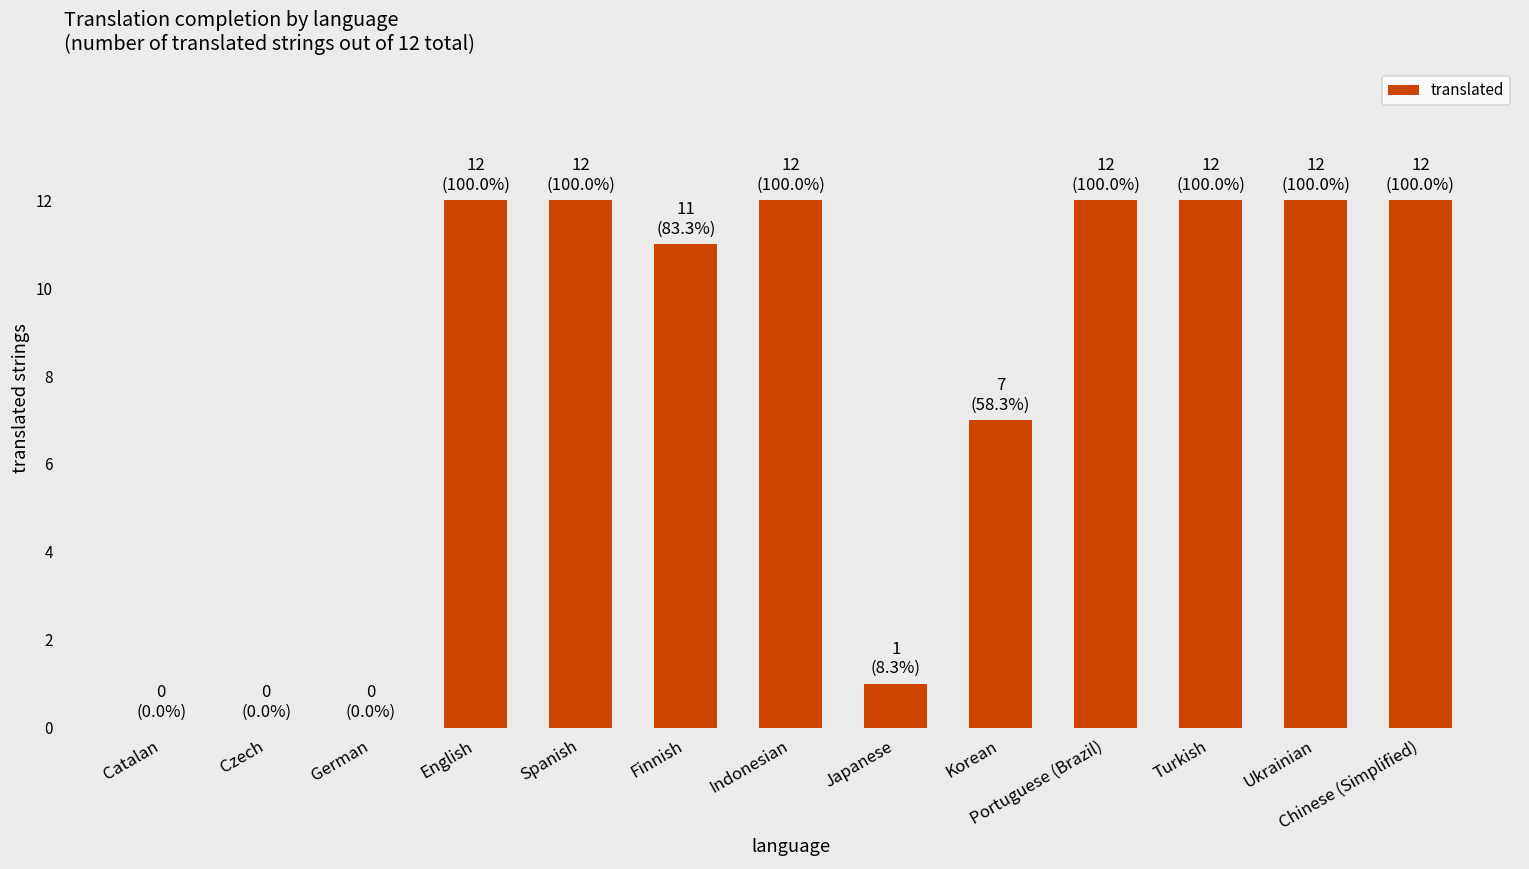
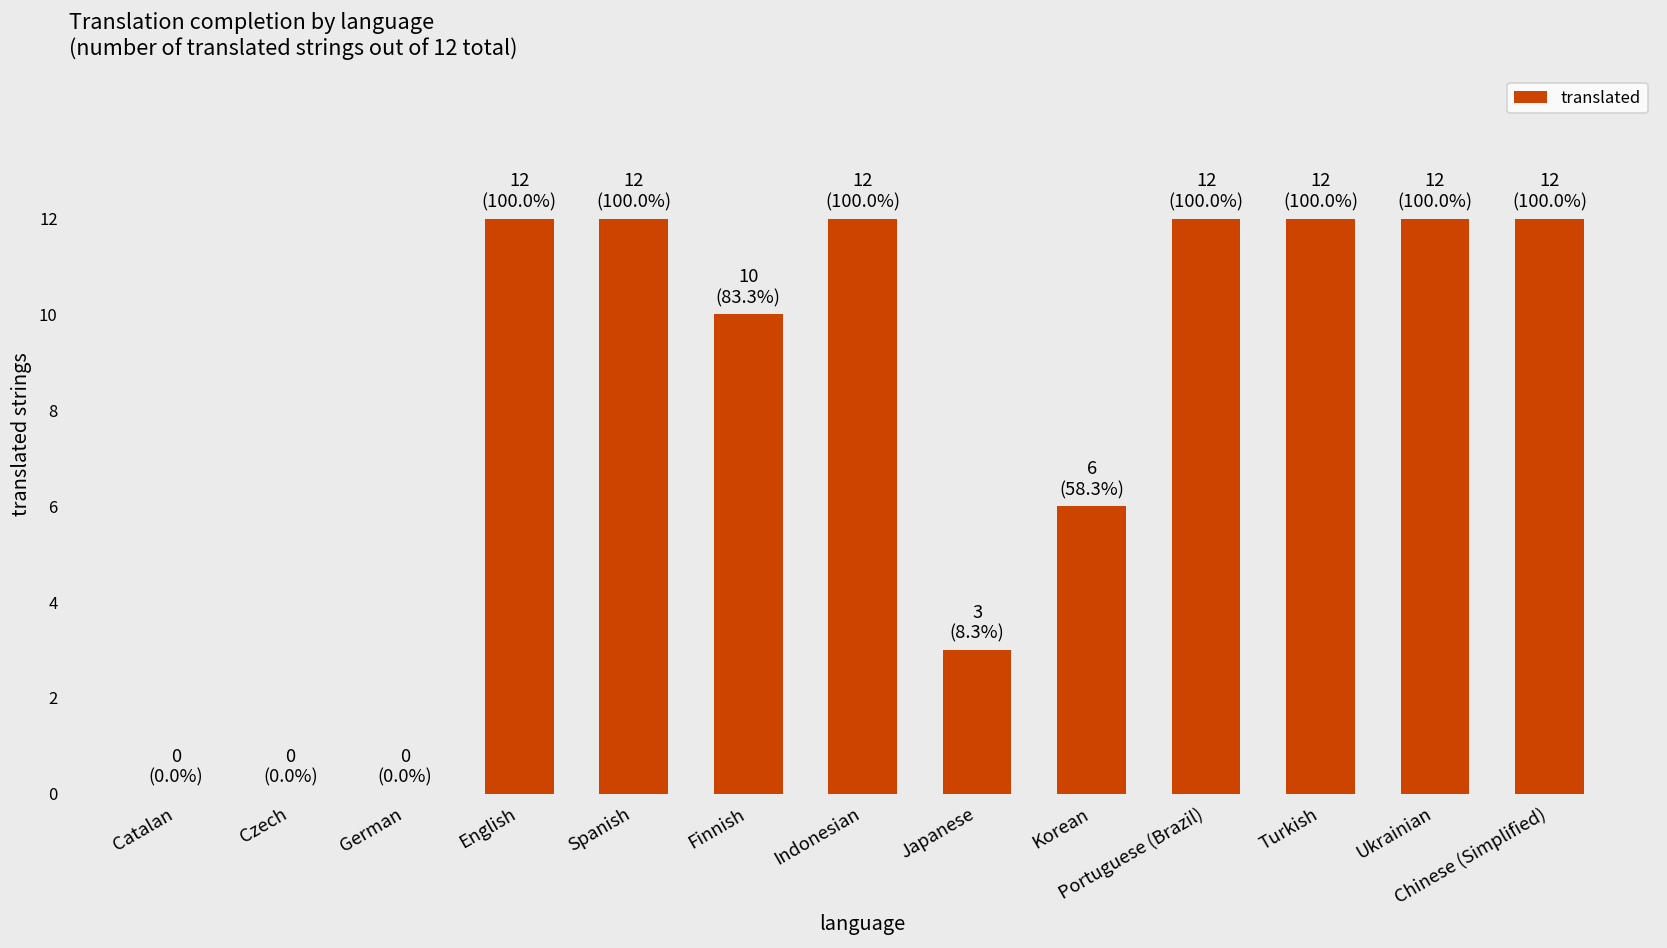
  {
    "Catalan": 0,
    "Czech": 0,
    "German": 0,
    "English": 12,
    "Spanish": 12,
-   "Finnish": 11,
+   "Finnish": 10,
    "Indonesian": 12,
-   "Japanese": 1,
-   "Korean": 7,
+   "Japanese": 3,
+   "Korean": 6,
    "Portuguese (Brazil)": 12,
    "Turkish": 12,
    "Ukrainian": 12,
    "Chinese (Simplified)": 12
  }
